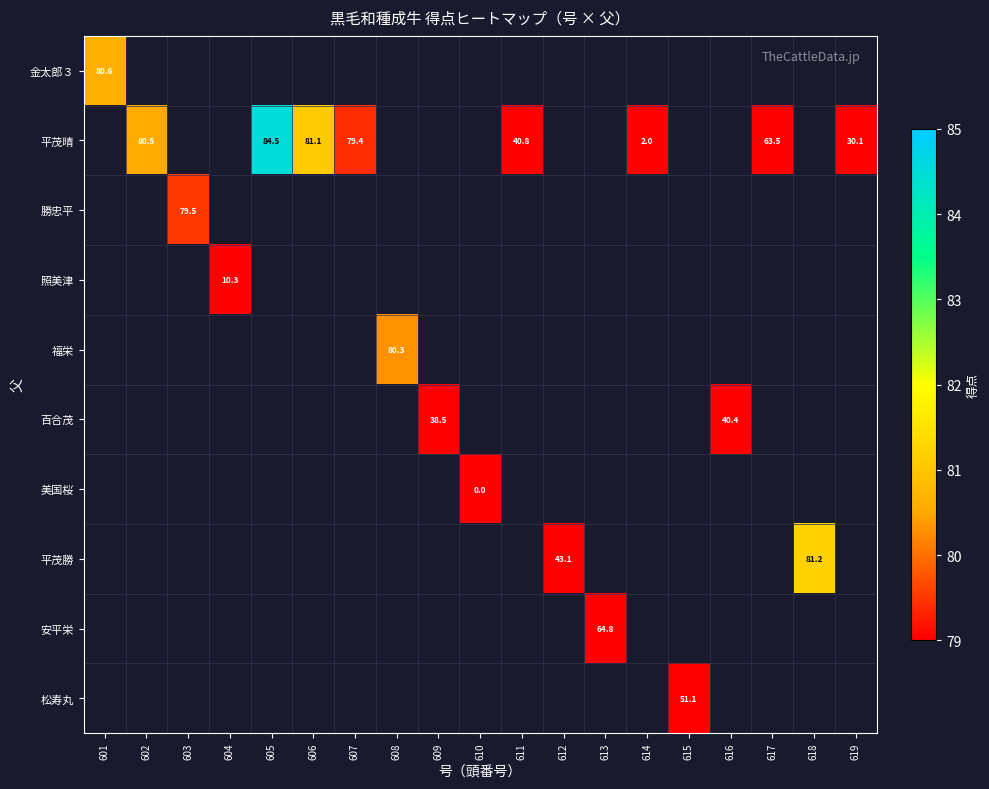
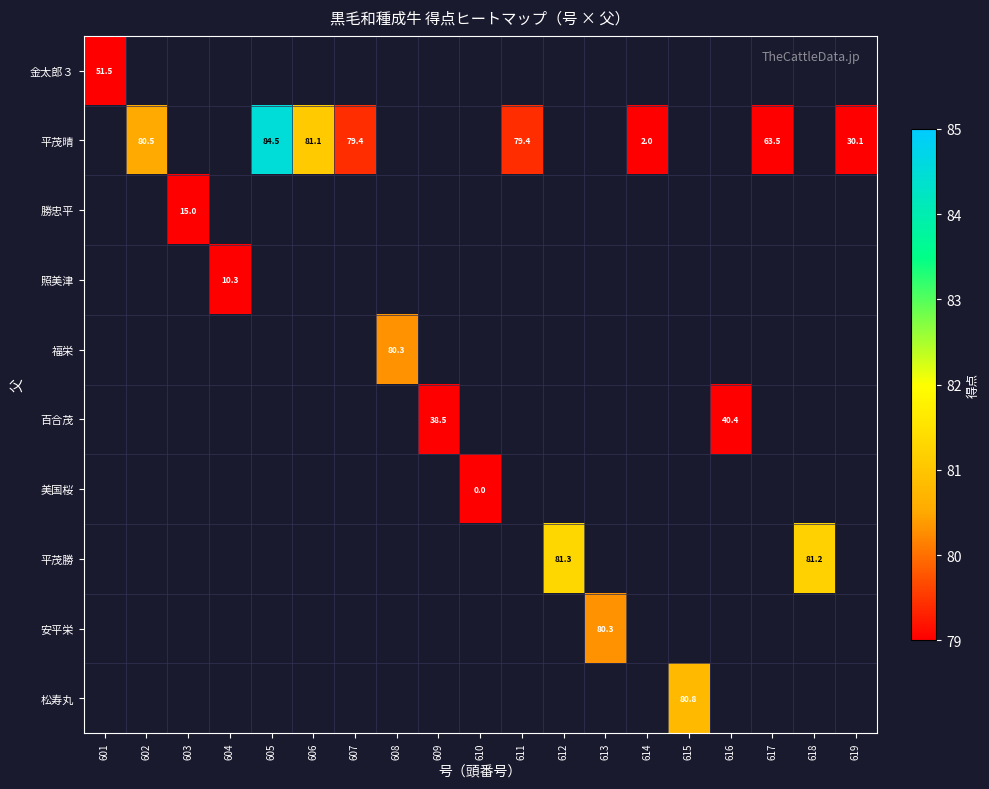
  {
    "金太郎３": {
-     "601": 80.6
+     "601": 51.5
    },
    "平茂晴": {
      "602": 80.5,
      "605": 84.5,
      "606": 81.1,
      "607": 79.4,
-     "611": 40.8,
+     "611": 79.4,
      "614": 2.0,
      "617": 63.5,
      "619": 30.1
    },
    "勝忠平": {
-     "603": 79.5
+     "603": 15.0
    },
    "照美津": {
      "604": 10.3
    },
    "福栄": {
      "608": 80.3
    },
    "百合茂": {
      "609": 38.5,
      "616": 40.4
    },
    "美国桜": {
      "610": 0.0
    },
    "平茂勝": {
-     "612": 43.1,
+     "612": 81.3,
      "618": 81.2
    },
    "安平栄": {
-     "613": 64.8
+     "613": 80.3
    },
    "松寿丸": {
-     "615": 51.1
+     "615": 80.8
    }
  }
